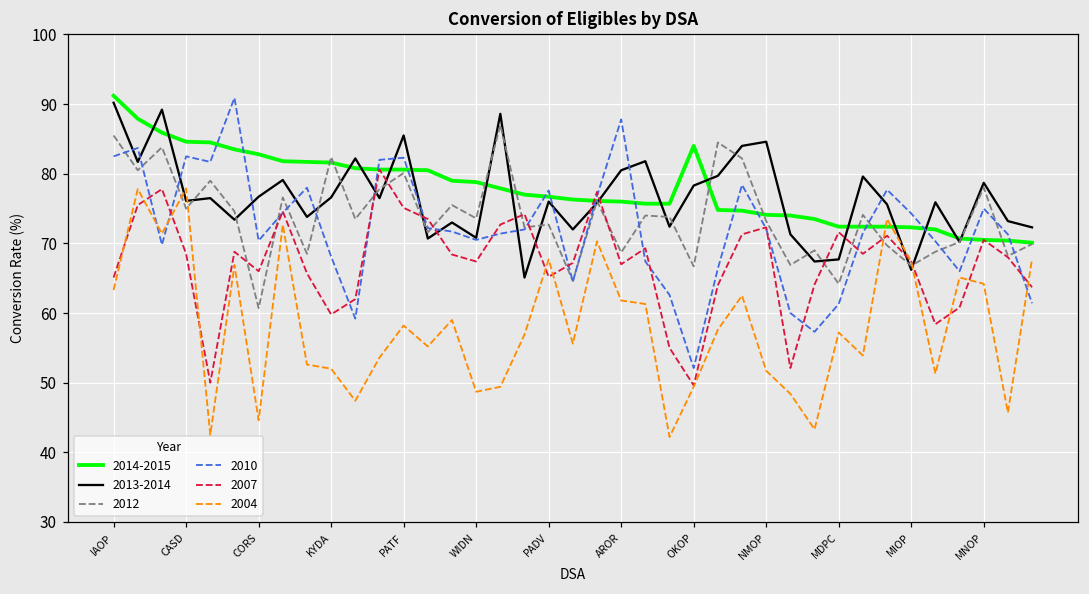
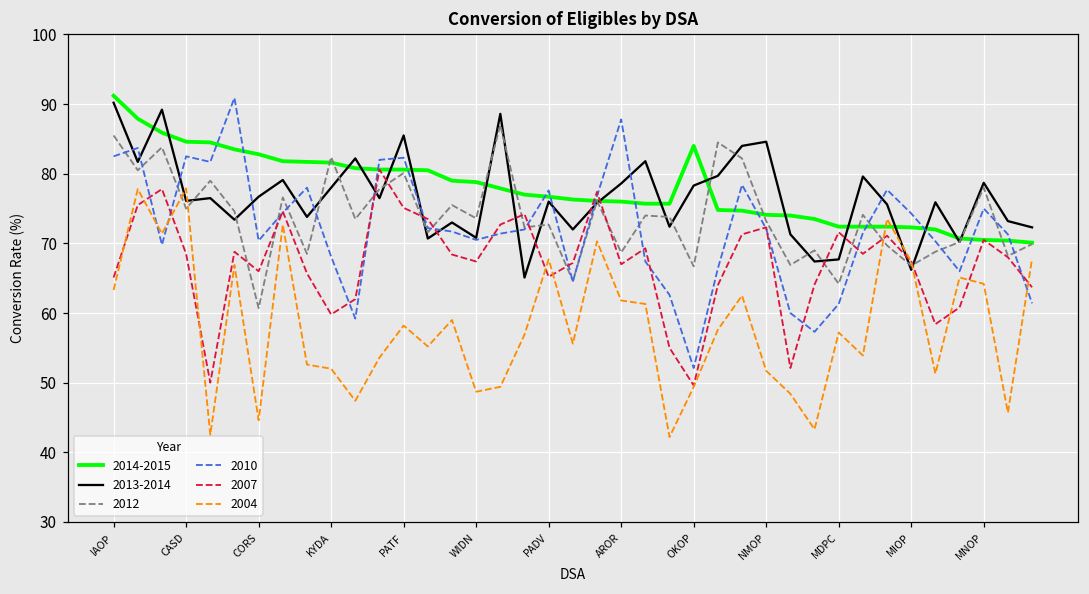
  {
    "2014-2015": {
      "IAOP": 91,
      "CASD": 85,
      "CORS": 83,
      "KYDA": 82,
      "PATF": 81,
      "WIDN": 79,
      "PADV": 77,
      "AROR": 76,
      "OKOP": 84,
      "NMOP": 74,
      "MDPC": 72,
      "MIOP": 72
    },
    "2013-2014": {
      "IAOP": 90,
      "CASD": 76,
      "CORS": 77,
-     "KYDA": 77,
+     "KYDA": 78,
      "PATF": 86,
      "PADV": 76,
-     "AROR": 81,
+     "AROR": 79,
      "OKOP": 78,
      "NMOP": 85,
      "MDPC": 68,
      "MIOP": 66,
      "MNOP": 79
    },
    "2012": {
      "IAOP": 86,
      "CASD": 75,
      "CORS": 61,
      "KYDA": 82,
      "PATF": 80,
      "WIDN": 74,
      "PADV": 73,
      "AROR": 69,
      "OKOP": 67,
      "NMOP": 73,
      "MDPC": 64,
      "MIOP": 67,
      "MNOP": 78
    },
    "2010": {
      "IAOP": 83,
      "CASD": 83,
      "CORS": 70,
      "KYDA": 68,
      "PATF": 82,
      "PADV": 78,
      "AROR": 88,
      "OKOP": 52,
      "MDPC": 61,
      "MIOP": 74,
      "MNOP": 75
    },
    "2007": {
      "IAOP": 65,
      "CASD": 69,
      "CORS": 66,
      "KYDA": 60,
      "PATF": 75,
      "WIDN": 67,
      "PADV": 65,
      "AROR": 67,
      "MDPC": 72
    },
    "2004": {
      "IAOP": 63,
      "CASD": 78,
      "CORS": 45,
      "KYDA": 52,
      "PATF": 58,
      "WIDN": 49,
      "PADV": 68,
      "AROR": 62,
      "NMOP": 52,
      "MDPC": 57,
      "MNOP": 64
    }
  }
